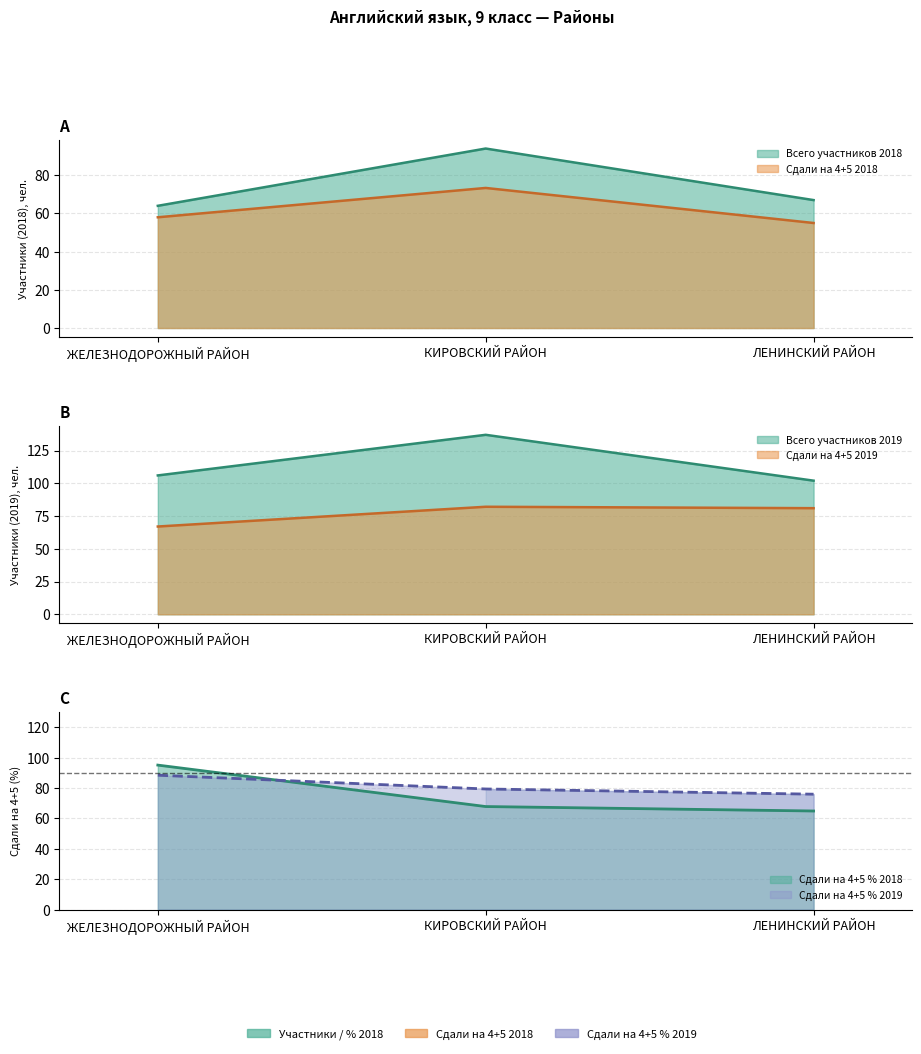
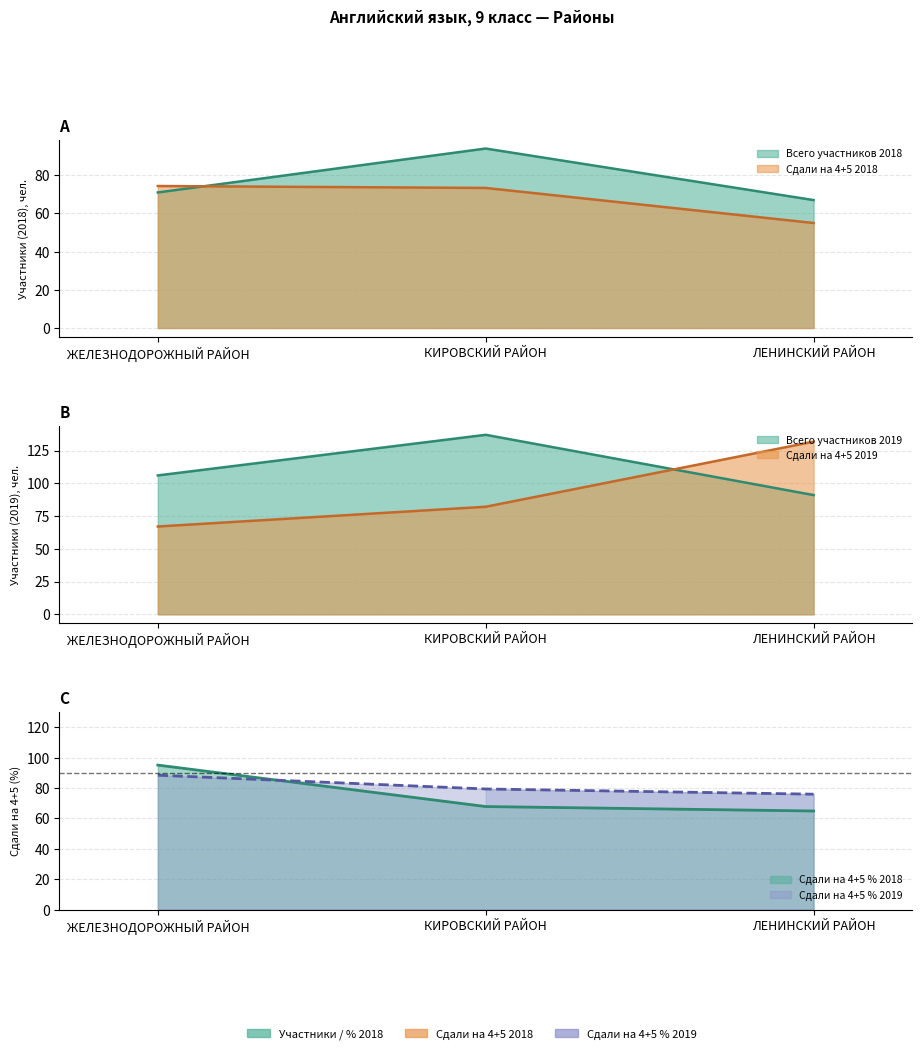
  {
    "A": {
      "Всего участников 2018": {
-       "ЖЕЛЕЗНОДОРОЖНЫЙ РАЙОН": 64,
+       "ЖЕЛЕЗНОДОРОЖНЫЙ РАЙОН": 71,
        "КИРОВСКИЙ РАЙОН": 94,
        "ЛЕНИНСКИЙ РАЙОН": 67
      },
      "Сдали на 4+5 2018": {
-       "ЖЕЛЕЗНОДОРОЖНЫЙ РАЙОН": 58,
+       "ЖЕЛЕЗНОДОРОЖНЫЙ РАЙОН": 74,
        "КИРОВСКИЙ РАЙОН": 73,
        "ЛЕНИНСКИЙ РАЙОН": 55
      }
    },
    "B": {
      "Всего участников 2019": {
        "ЖЕЛЕЗНОДОРОЖНЫЙ РАЙОН": 106,
        "КИРОВСКИЙ РАЙОН": 137,
-       "ЛЕНИНСКИЙ РАЙОН": 102
+       "ЛЕНИНСКИЙ РАЙОН": 91
      },
      "Сдали на 4+5 2019": {
        "ЖЕЛЕЗНОДОРОЖНЫЙ РАЙОН": 67,
        "КИРОВСКИЙ РАЙОН": 82,
-       "ЛЕНИНСКИЙ РАЙОН": 81
+       "ЛЕНИНСКИЙ РАЙОН": 132
      }
    },
    "C": {
      "Сдали на 4+5 % 2018": {
        "ЖЕЛЕЗНОДОРОЖНЫЙ РАЙОН": 95,
        "КИРОВСКИЙ РАЙОН": 68,
        "ЛЕНИНСКИЙ РАЙОН": 65
      }
    }
  }
